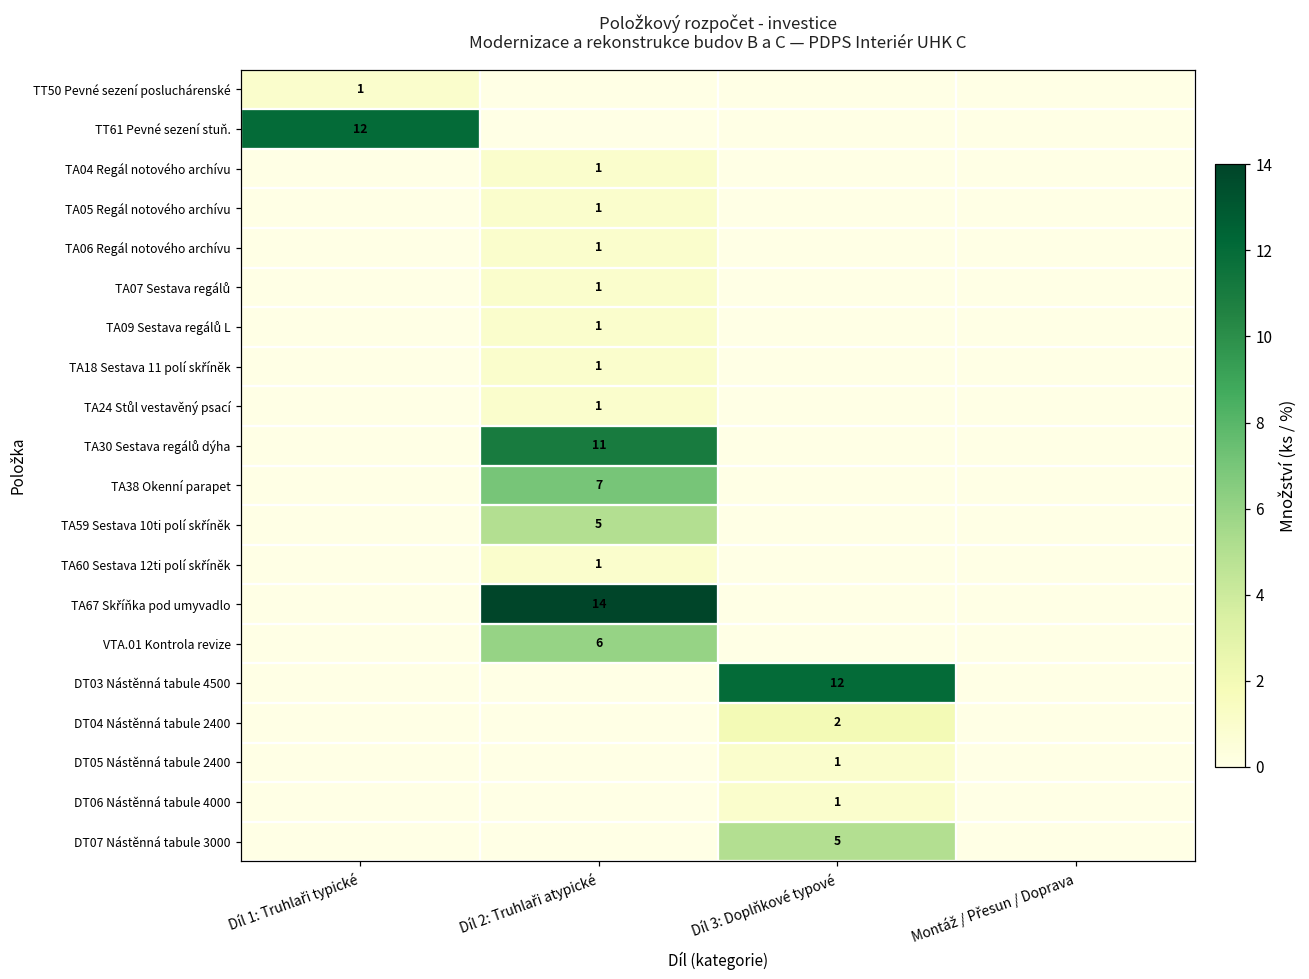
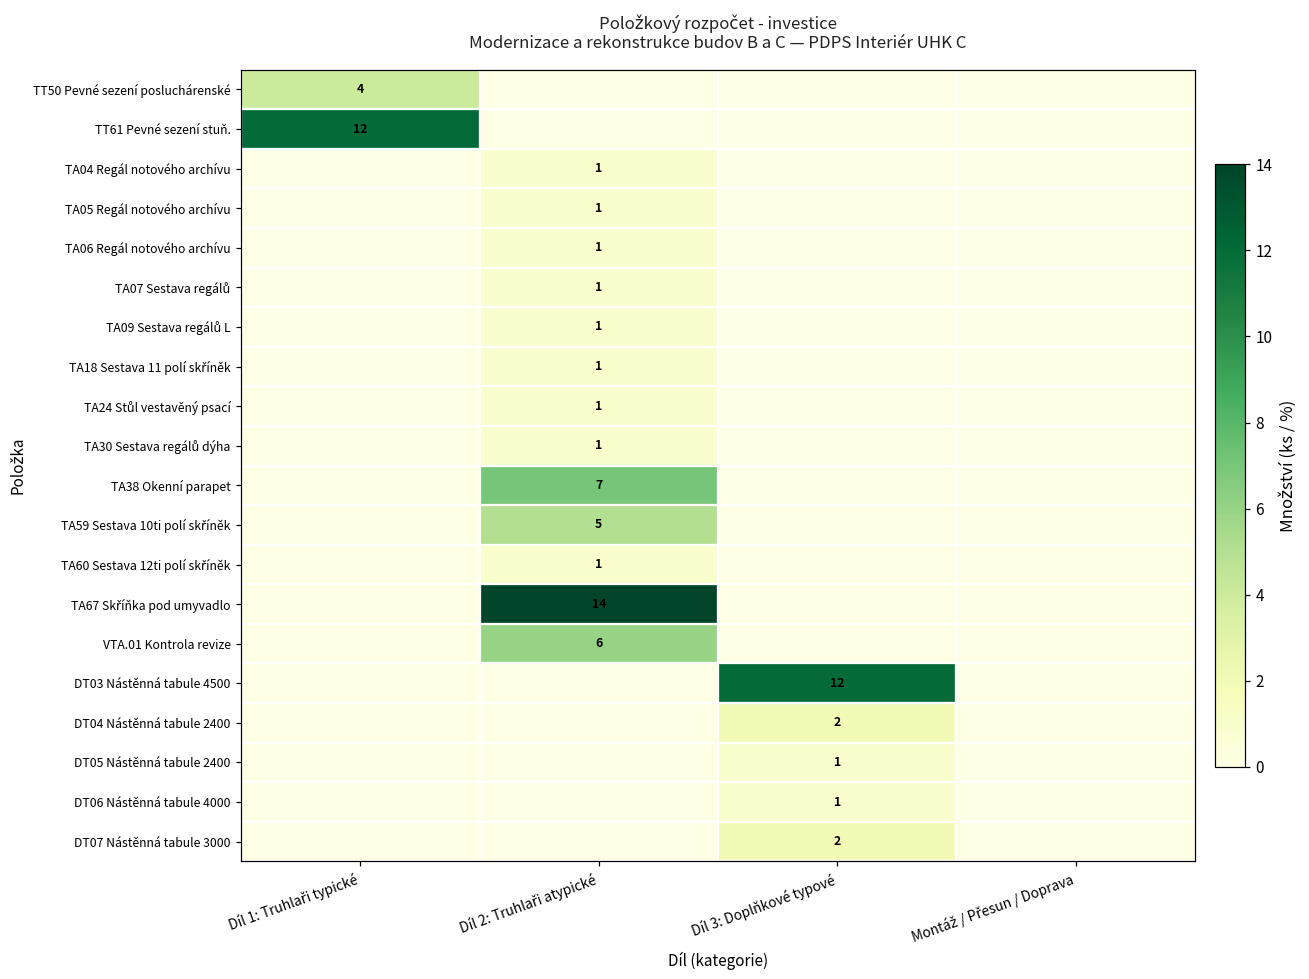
  {
    "TT50 Pevné sezení posluchárenské": {
-     "Díl 1: Truhlaři typické": 1
+     "Díl 1: Truhlaři typické": 4
    },
    "TT61 Pevné sezení stuň.": {
      "Díl 1: Truhlaři typické": 12
    },
    "TA04 Regál notového archívu": {
      "Díl 2: Truhlaři atypické": 1
    },
    "TA05 Regál notového archívu": {
      "Díl 2: Truhlaři atypické": 1
    },
    "TA06 Regál notového archívu": {
      "Díl 2: Truhlaři atypické": 1
    },
    "TA07 Sestava regálů": {
      "Díl 2: Truhlaři atypické": 1
    },
    "TA09 Sestava regálů L": {
      "Díl 2: Truhlaři atypické": 1
    },
    "TA18 Sestava 11 polí skříněk": {
      "Díl 2: Truhlaři atypické": 1
    },
    "TA24 Stůl vestavěný psací": {
      "Díl 2: Truhlaři atypické": 1
    },
    "TA30 Sestava regálů dýha": {
-     "Díl 2: Truhlaři atypické": 11
+     "Díl 2: Truhlaři atypické": 1
    },
    "TA38 Okenní parapet": {
      "Díl 2: Truhlaři atypické": 7
    },
    "TA59 Sestava 10ti polí skříněk": {
      "Díl 2: Truhlaři atypické": 5
    },
    "TA60 Sestava 12ti polí skříněk": {
      "Díl 2: Truhlaři atypické": 1
    },
    "TA67 Skříňka pod umyvadlo": {
      "Díl 2: Truhlaři atypické": 14
    },
    "VTA.01 Kontrola revize": {
      "Díl 2: Truhlaři atypické": 6
    },
    "DT03 Nástěnná tabule 4500": {
      "Díl 3: Doplňkové typové": 12
    },
    "DT04 Nástěnná tabule 2400": {
      "Díl 3: Doplňkové typové": 2
    },
    "DT05 Nástěnná tabule 2400": {
      "Díl 3: Doplňkové typové": 1
    },
    "DT06 Nástěnná tabule 4000": {
      "Díl 3: Doplňkové typové": 1
    },
    "DT07 Nástěnná tabule 3000": {
-     "Díl 3: Doplňkové typové": 5
+     "Díl 3: Doplňkové typové": 2
    }
  }
